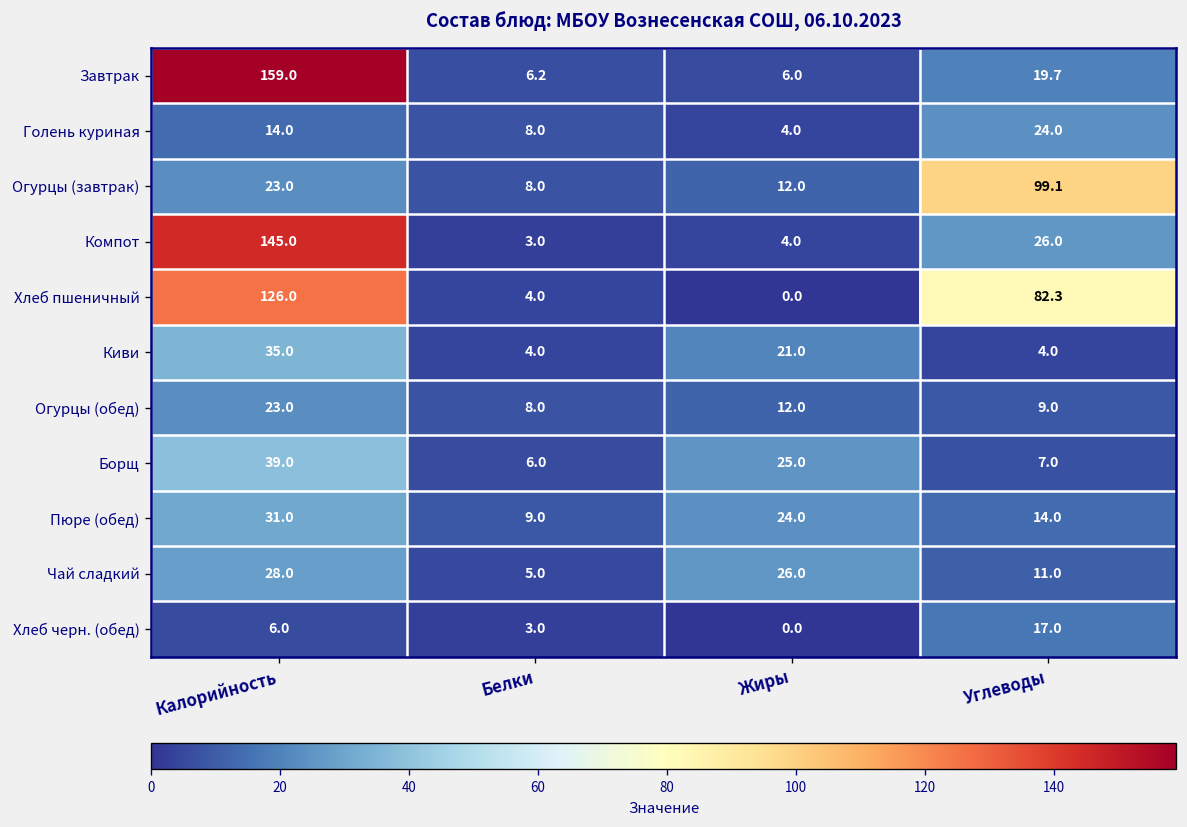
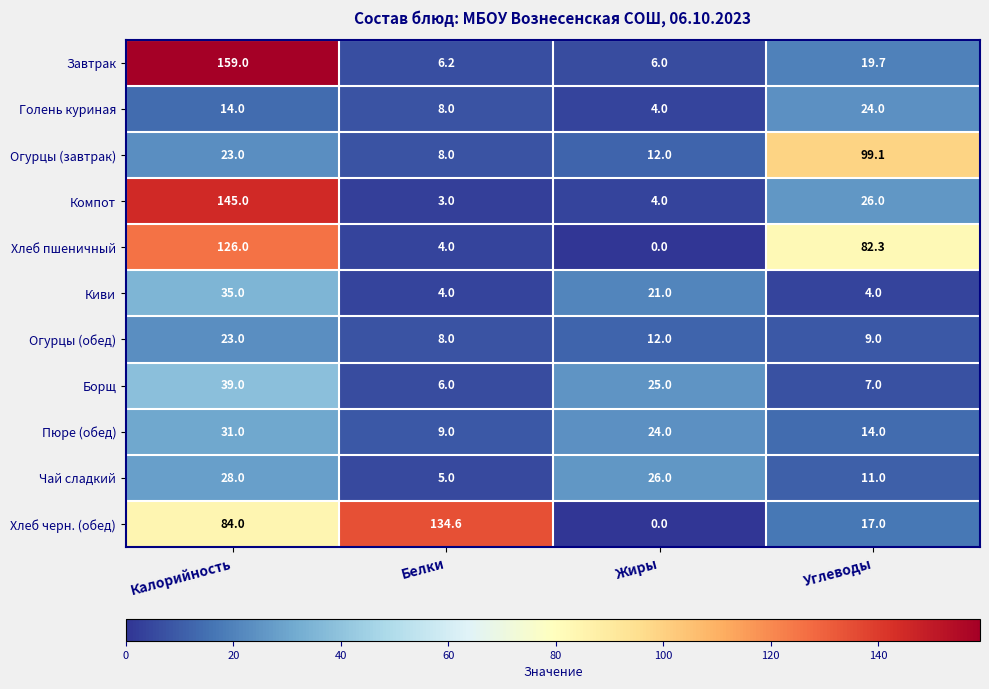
  {
    "Завтрак": {
      "Калорийность": 159.0,
      "Белки": 6.2,
      "Жиры": 6.0,
      "Углеводы": 19.7
    },
    "Голень куриная": {
      "Калорийность": 14.0,
      "Белки": 8.0,
      "Жиры": 4.0,
      "Углеводы": 24.0
    },
    "Огурцы (завтрак)": {
      "Калорийность": 23.0,
      "Белки": 8.0,
      "Жиры": 12.0,
      "Углеводы": 99.1
    },
    "Компот": {
      "Калорийность": 145.0,
      "Белки": 3.0,
      "Жиры": 4.0,
      "Углеводы": 26.0
    },
    "Хлеб пшеничный": {
      "Калорийность": 126.0,
      "Белки": 4.0,
      "Жиры": 0.0,
      "Углеводы": 82.3
    },
    "Киви": {
      "Калорийность": 35.0,
      "Белки": 4.0,
      "Жиры": 21.0,
      "Углеводы": 4.0
    },
    "Огурцы (обед)": {
      "Калорийность": 23.0,
      "Белки": 8.0,
      "Жиры": 12.0,
      "Углеводы": 9.0
    },
    "Борщ": {
      "Калорийность": 39.0,
      "Белки": 6.0,
      "Жиры": 25.0,
      "Углеводы": 7.0
    },
    "Пюре (обед)": {
      "Калорийность": 31.0,
      "Белки": 9.0,
      "Жиры": 24.0,
      "Углеводы": 14.0
    },
    "Чай сладкий": {
      "Калорийность": 28.0,
      "Белки": 5.0,
      "Жиры": 26.0,
      "Углеводы": 11.0
    },
    "Хлеб черн. (обед)": {
-     "Калорийность": 6.0,
-     "Белки": 3.0,
+     "Калорийность": 84.0,
+     "Белки": 134.6,
      "Жиры": 0.0,
      "Углеводы": 17.0
    }
  }
